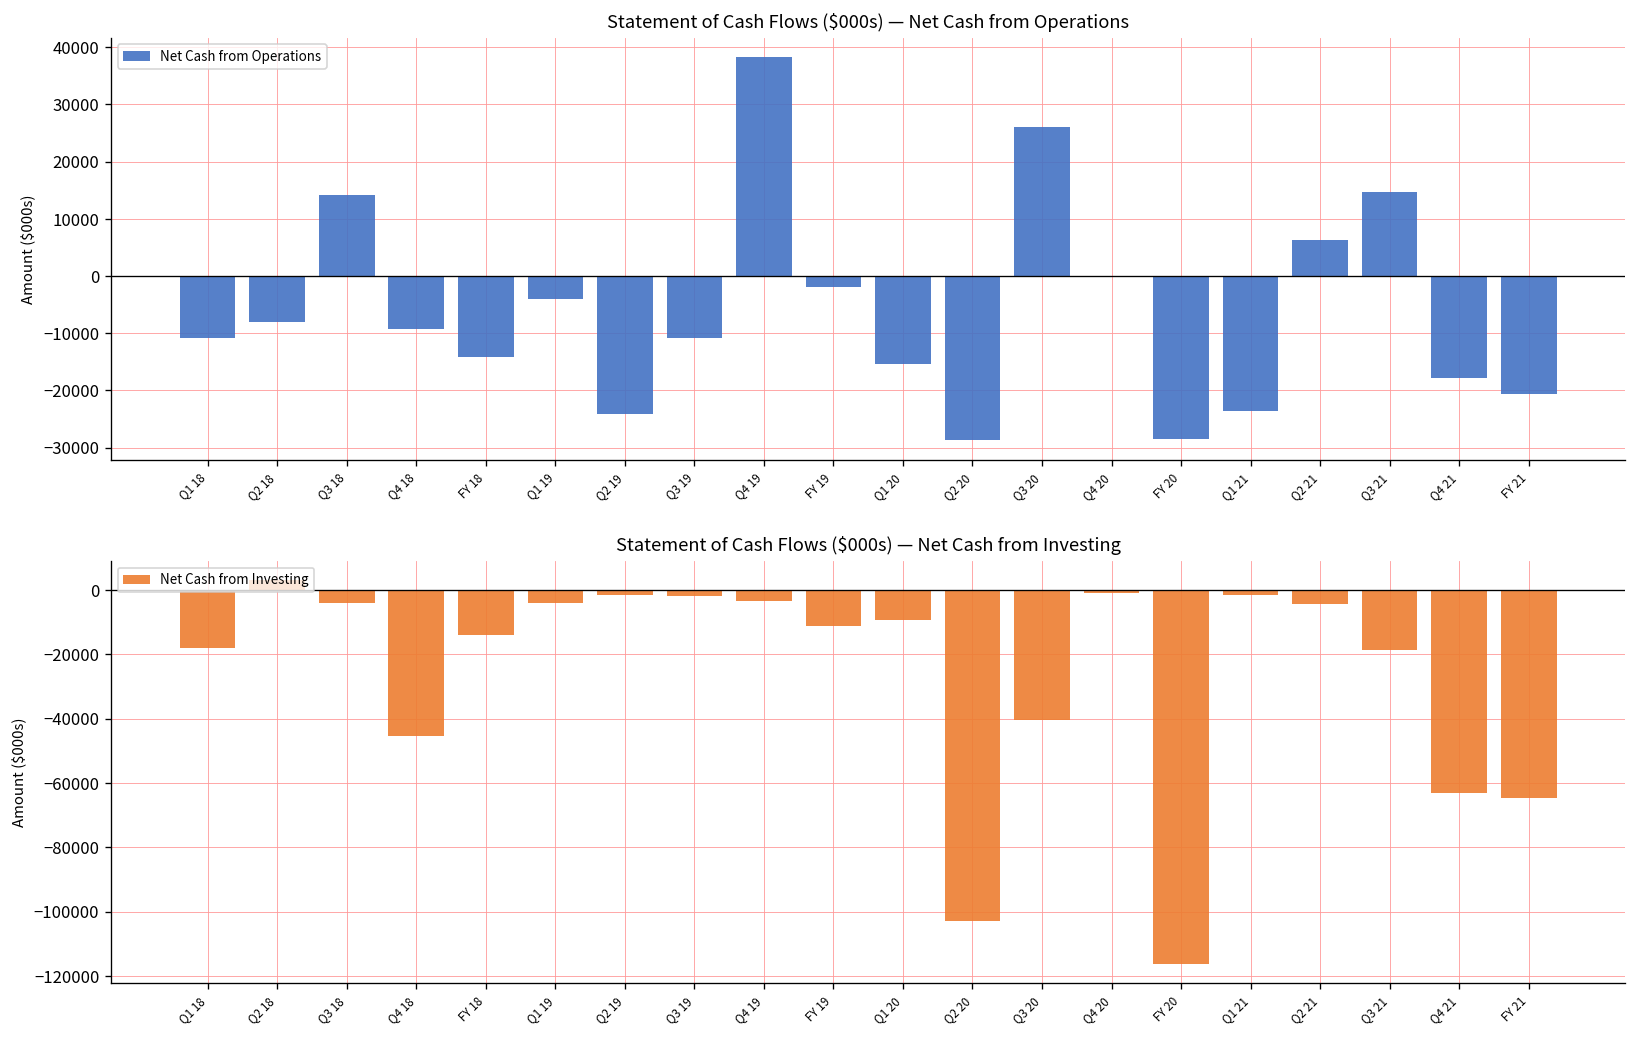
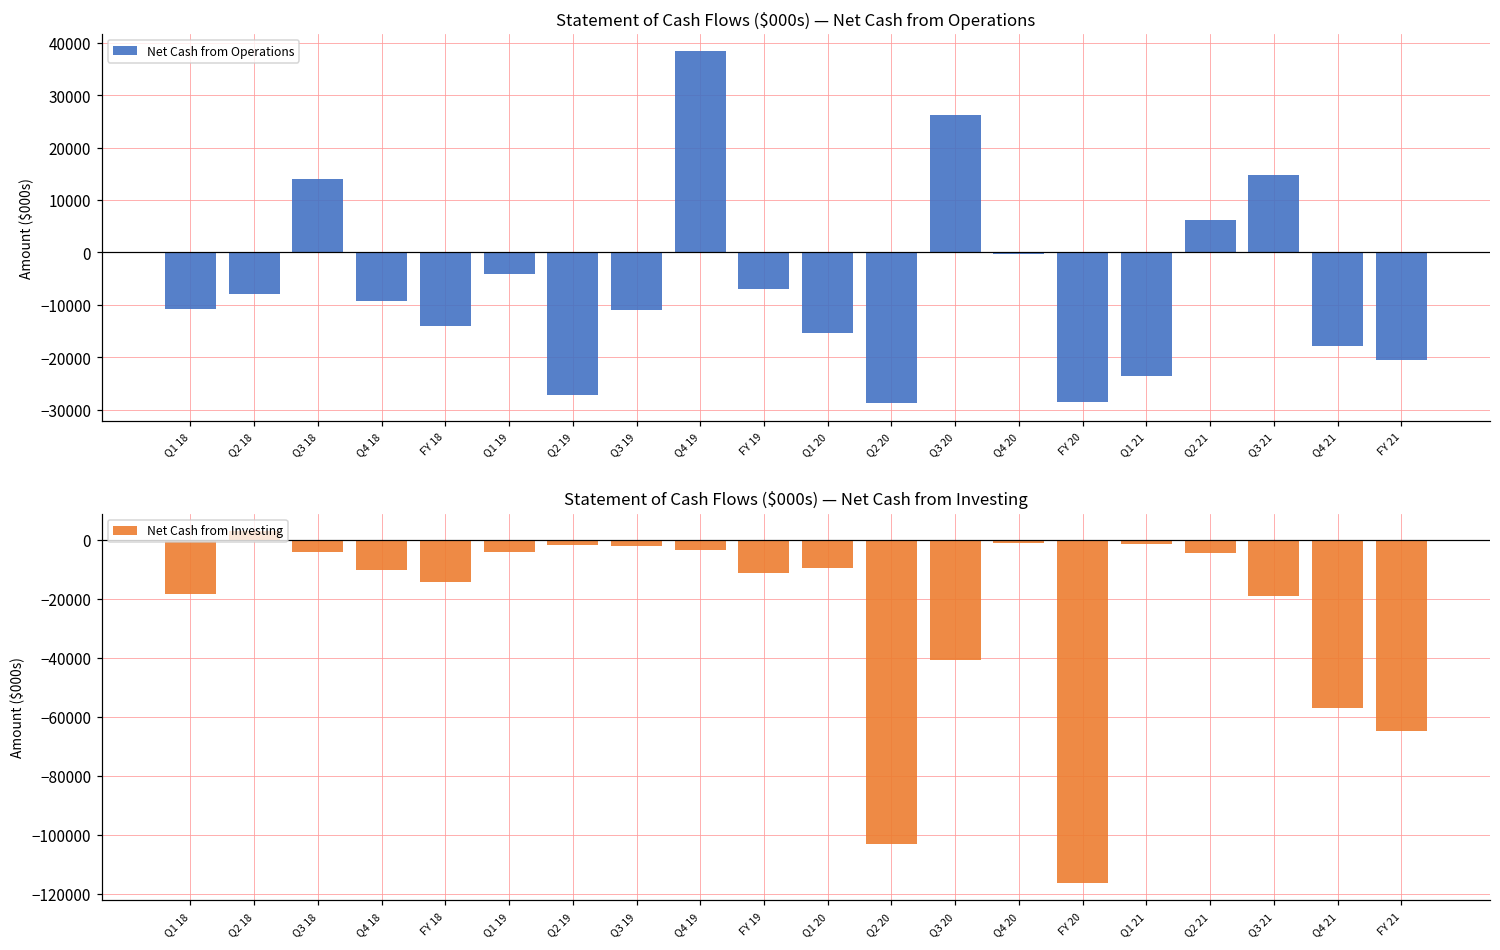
  {
    "Statement of Cash Flows ($000s) — Net Cash from Operations": {
      "Q1 18": -11000,
      "Q2 18": -8000,
      "Q3 18": 14000,
      "Q4 18": -9000,
      "FY 18": -14000,
      "Q1 19": -4000,
-     "Q2 19": -24000,
+     "Q2 19": -27000,
      "Q3 19": -11000,
      "Q4 19": 38000,
-     "FY 19": -2000,
+     "FY 19": -7000,
      "Q1 20": -15000,
      "Q2 20": -29000,
      "Q3 20": 26000,
      "FY 20": -29000,
      "Q1 21": -24000,
      "Q2 21": 6000,
      "Q3 21": 15000,
      "Q4 21": -18000,
      "FY 21": -21000
    },
    "Statement of Cash Flows ($000s) — Net Cash from Investing": {
      "Q1 18": -18000,
      "Q3 18": -4000,
-     "Q4 18": -45000,
+     "Q4 18": -10000,
      "FY 18": -14000,
      "Q1 19": -4000,
      "Q2 19": -2000,
      "Q3 19": -2000,
      "Q4 19": -3000,
      "FY 19": -11000,
      "Q1 20": -9000,
      "Q2 20": -103000,
      "Q3 20": -41000,
      "Q4 20": -1000,
      "FY 20": -116000,
      "Q1 21": -1000,
      "Q2 21": -4000,
      "Q3 21": -19000,
-     "Q4 21": -63000,
+     "Q4 21": -57000,
      "FY 21": -65000
    }
  }
